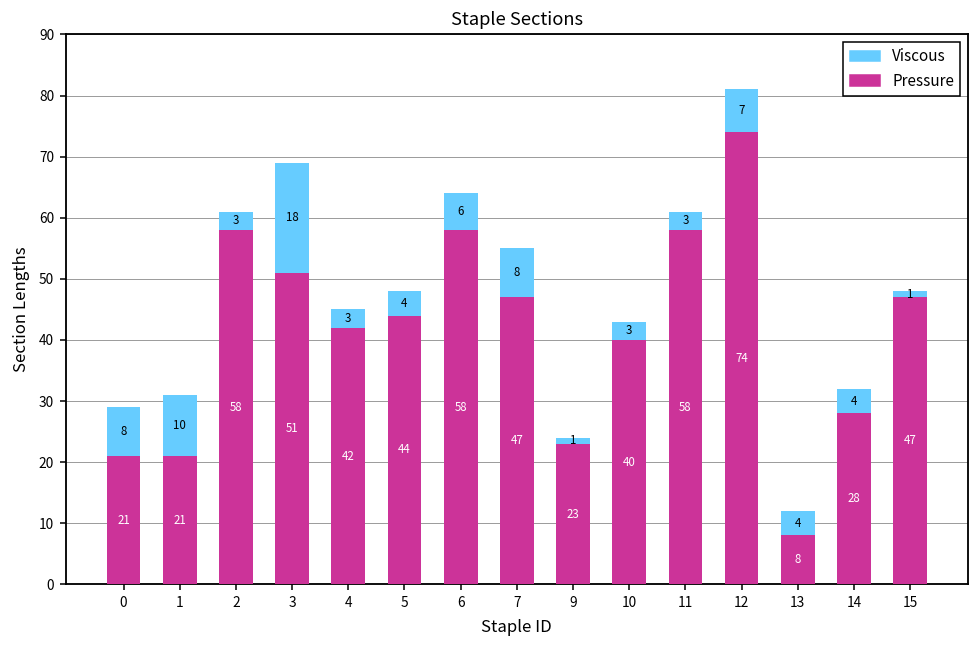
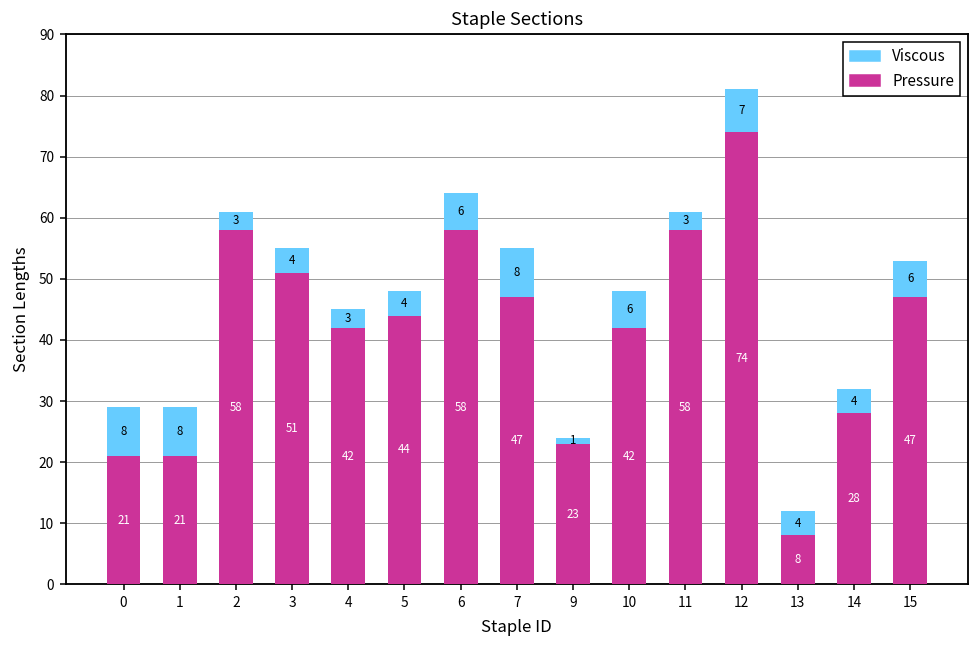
  {
    "Pressure": {
      "0": 21,
      "1": 21,
      "2": 58,
      "3": 51,
      "4": 42,
      "5": 44,
      "6": 58,
      "7": 47,
      "9": 23,
-     "10": 40,
+     "10": 42,
      "11": 58,
      "12": 74,
      "13": 8,
      "14": 28,
      "15": 47
    },
    "Viscous": {
      "0": 8,
-     "1": 10,
+     "1": 8,
      "2": 3,
-     "3": 18,
+     "3": 4,
      "4": 3,
      "5": 4,
      "6": 6,
      "7": 8,
      "9": 1,
-     "10": 3,
+     "10": 6,
      "11": 3,
      "12": 7,
      "13": 4,
      "14": 4,
-     "15": 1
+     "15": 6
    }
  }
